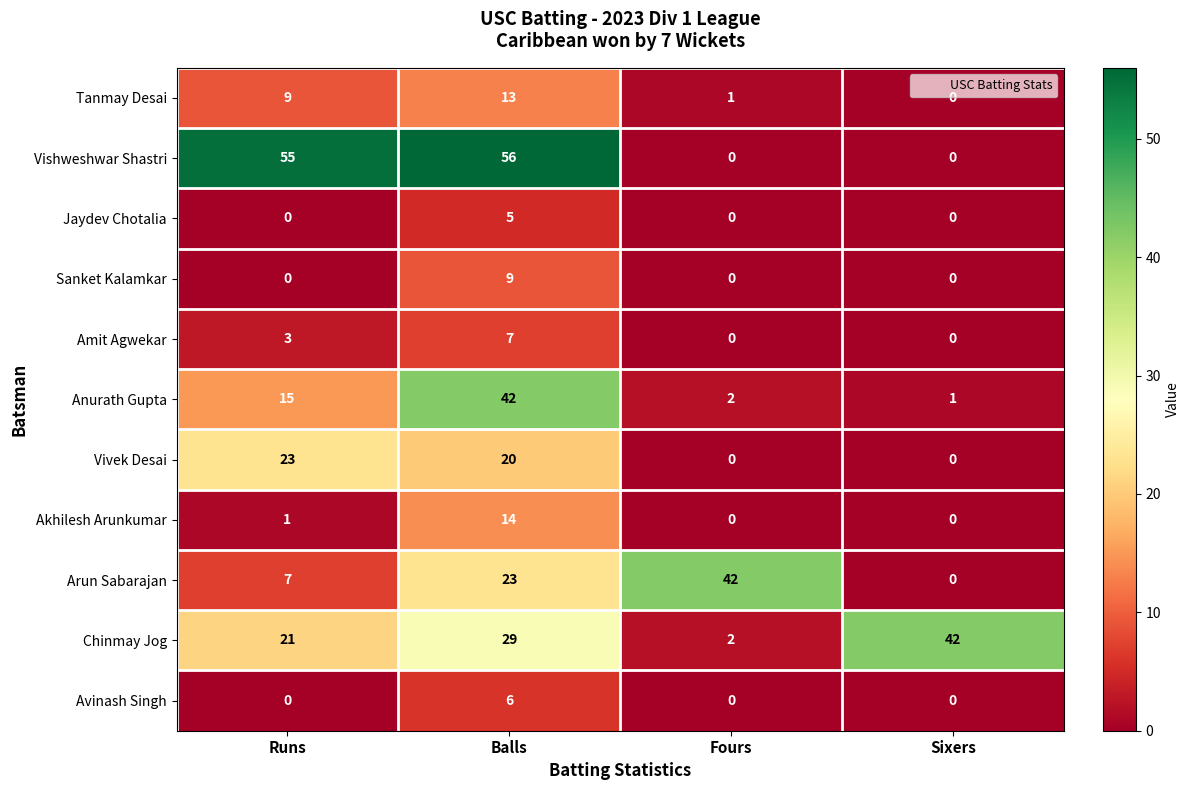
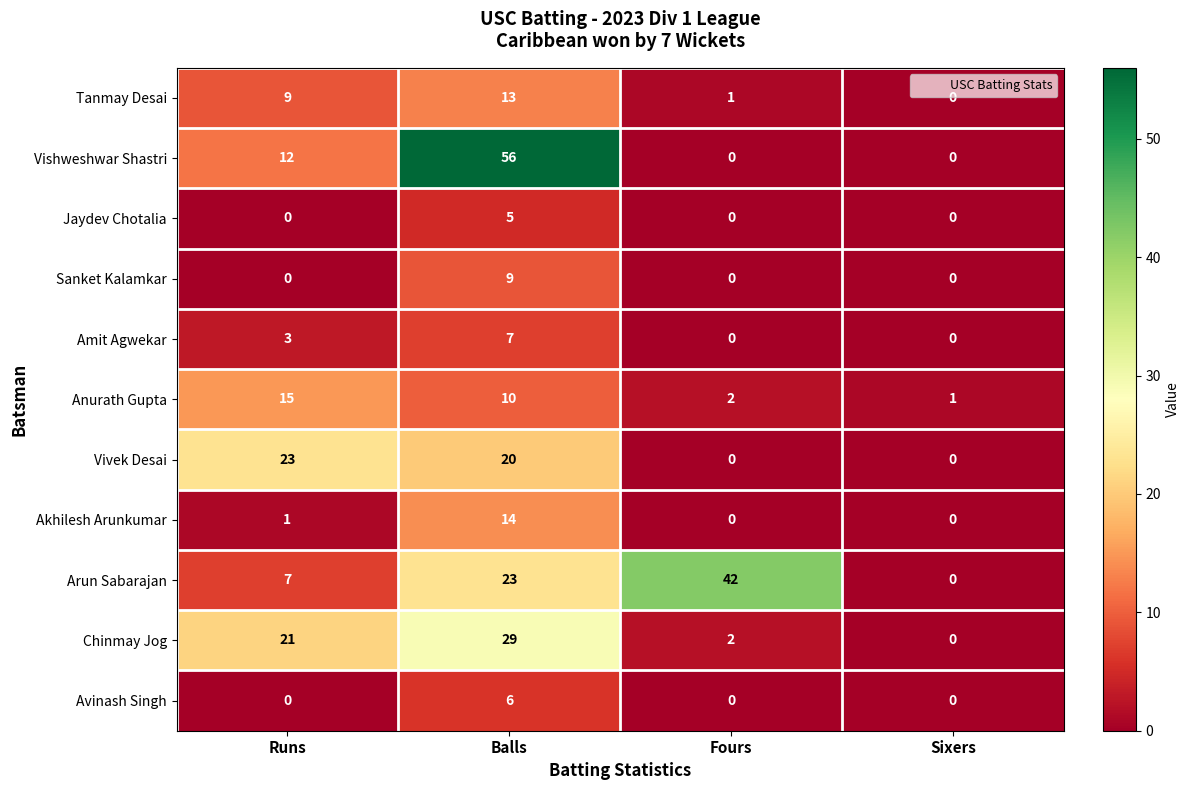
  {
    "Tanmay Desai": {
      "Runs": 9,
      "Balls": 13,
      "Fours": 1
    },
    "Vishweshwar Shastri": {
-     "Runs": 55,
+     "Runs": 12,
      "Balls": 56,
      "Fours": 0,
      "Sixers": 0
    },
    "Jaydev Chotalia": {
      "Runs": 0,
      "Balls": 5,
      "Fours": 0,
      "Sixers": 0
    },
    "Sanket Kalamkar": {
      "Runs": 0,
      "Balls": 9,
      "Fours": 0,
      "Sixers": 0
    },
    "Amit Agwekar": {
      "Runs": 3,
      "Balls": 7,
      "Fours": 0,
      "Sixers": 0
    },
    "Anurath Gupta": {
      "Runs": 15,
-     "Balls": 42,
+     "Balls": 10,
      "Fours": 2,
      "Sixers": 1
    },
    "Vivek Desai": {
      "Runs": 23,
      "Balls": 20,
      "Fours": 0,
      "Sixers": 0
    },
    "Akhilesh Arunkumar": {
      "Runs": 1,
      "Balls": 14,
      "Fours": 0,
      "Sixers": 0
    },
    "Arun Sabarajan": {
      "Runs": 7,
      "Balls": 23,
      "Fours": 42,
      "Sixers": 0
    },
    "Chinmay Jog": {
      "Runs": 21,
      "Balls": 29,
      "Fours": 2,
-     "Sixers": 42
+     "Sixers": 0
    },
    "Avinash Singh": {
      "Runs": 0,
      "Balls": 6,
      "Fours": 0,
      "Sixers": 0
    }
  }
